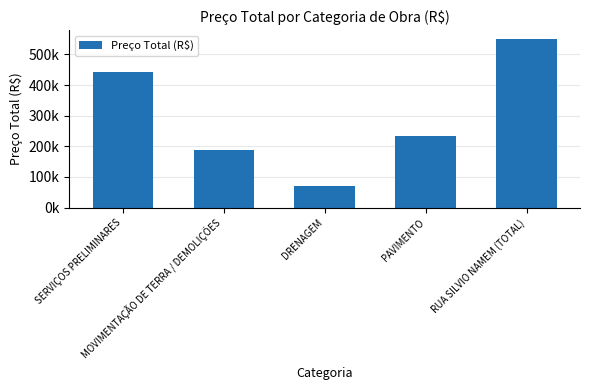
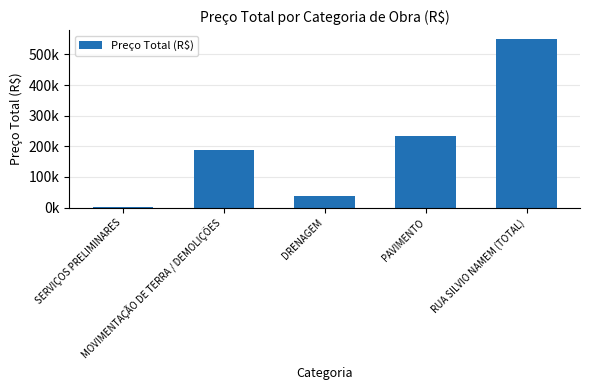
  {
-   "SERVIÇOS PRELIMINARES": 440000,
+   "SERVIÇOS PRELIMINARES": 0,
    "MOVIMENTAÇÃO DE TERRA / DEMOLIÇÕES": 190000,
-   "DRENAGEM": 70000,
+   "DRENAGEM": 40000,
    "PAVIMENTO": 230000,
    "RUA SILVIO NAMEM (TOTAL)": 550000
  }
